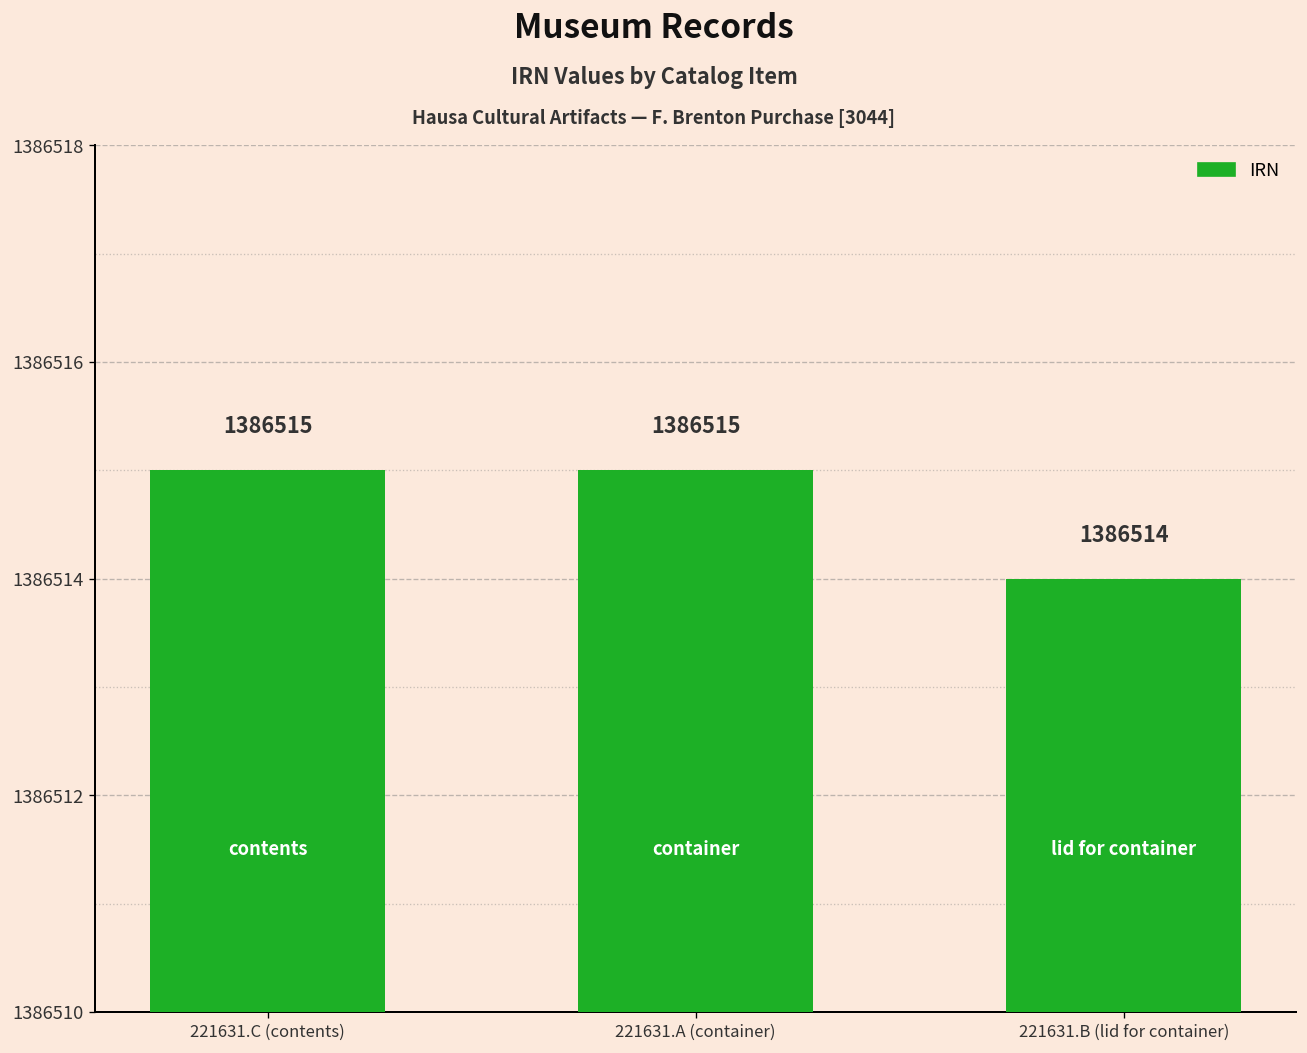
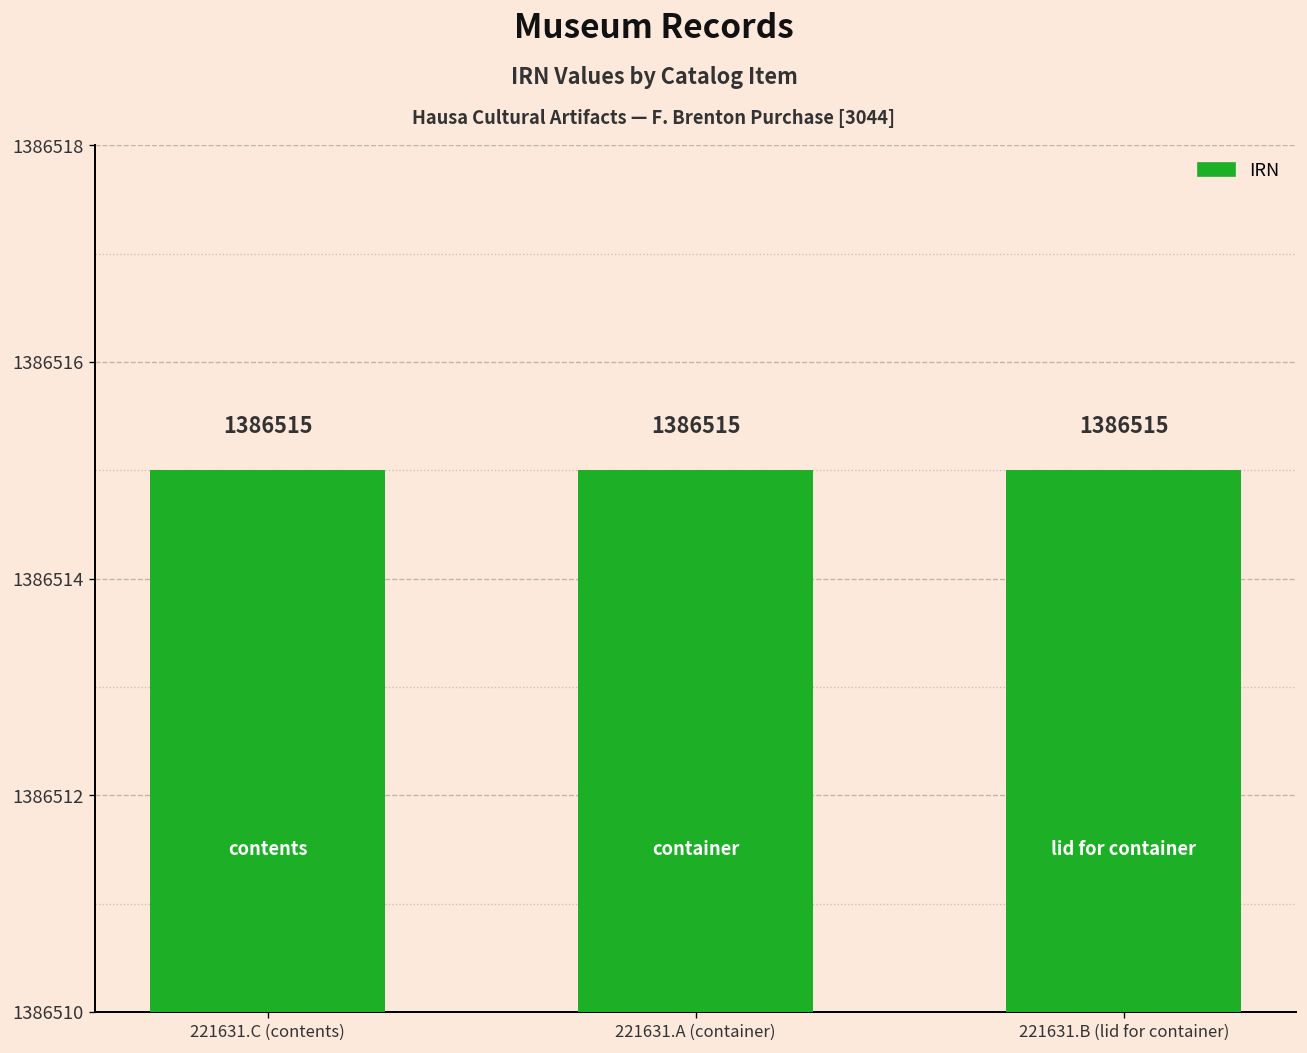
  {
-   "221631.B (lid for container)": 1386514
+   "221631.B (lid for container)": 1386515
  }
